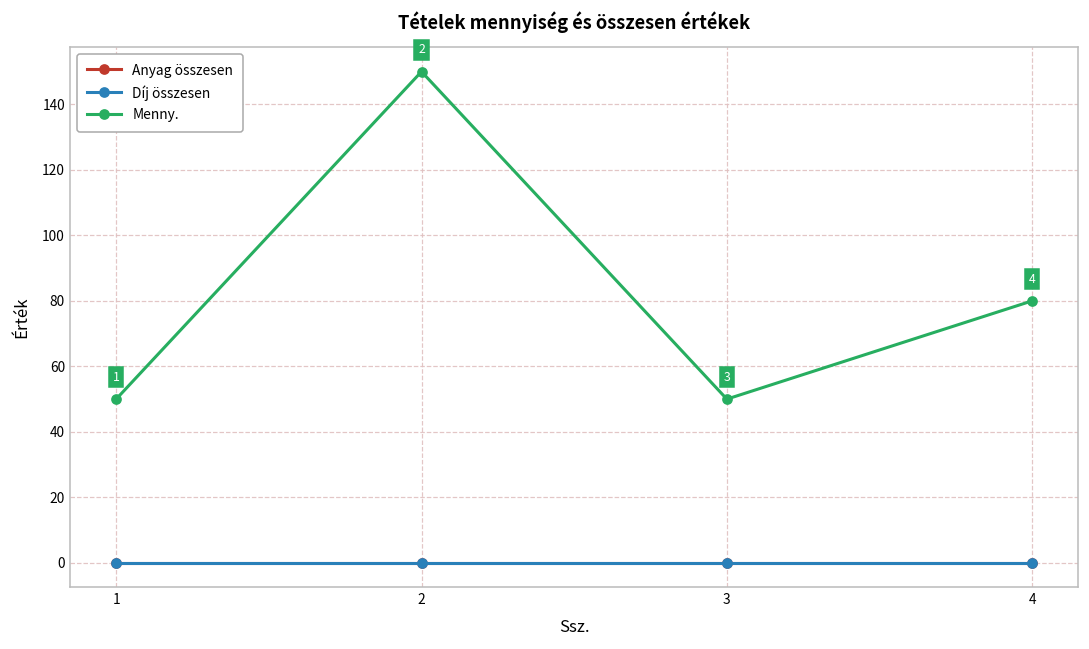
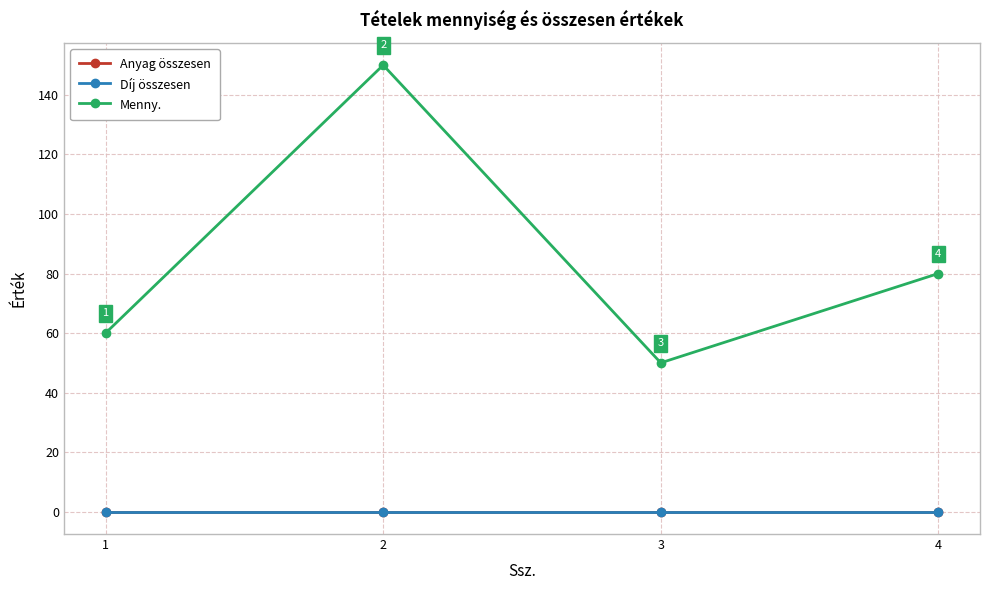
  {
    "Díj összesen": {
      "1": 0,
      "2": 0,
      "3": 0,
      "4": 0
    },
    "Menny.": {
-     "1": 50
+     "1": 60
    }
  }
